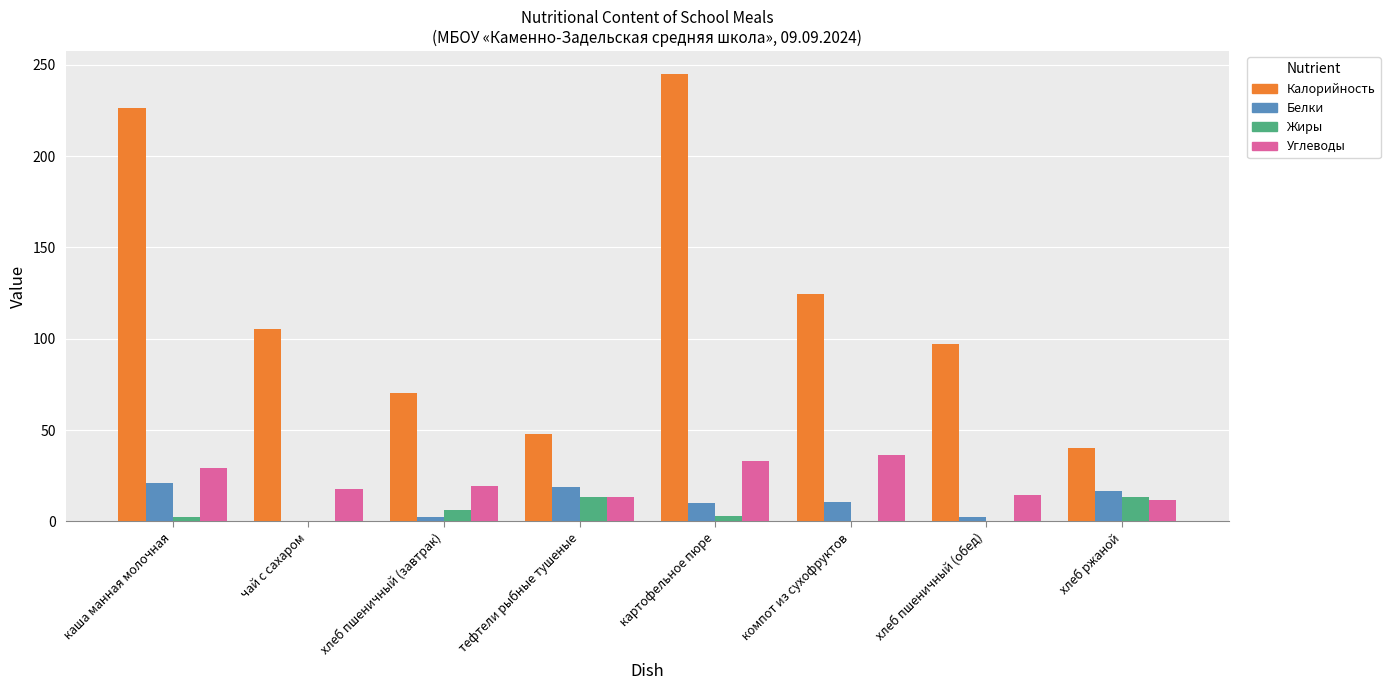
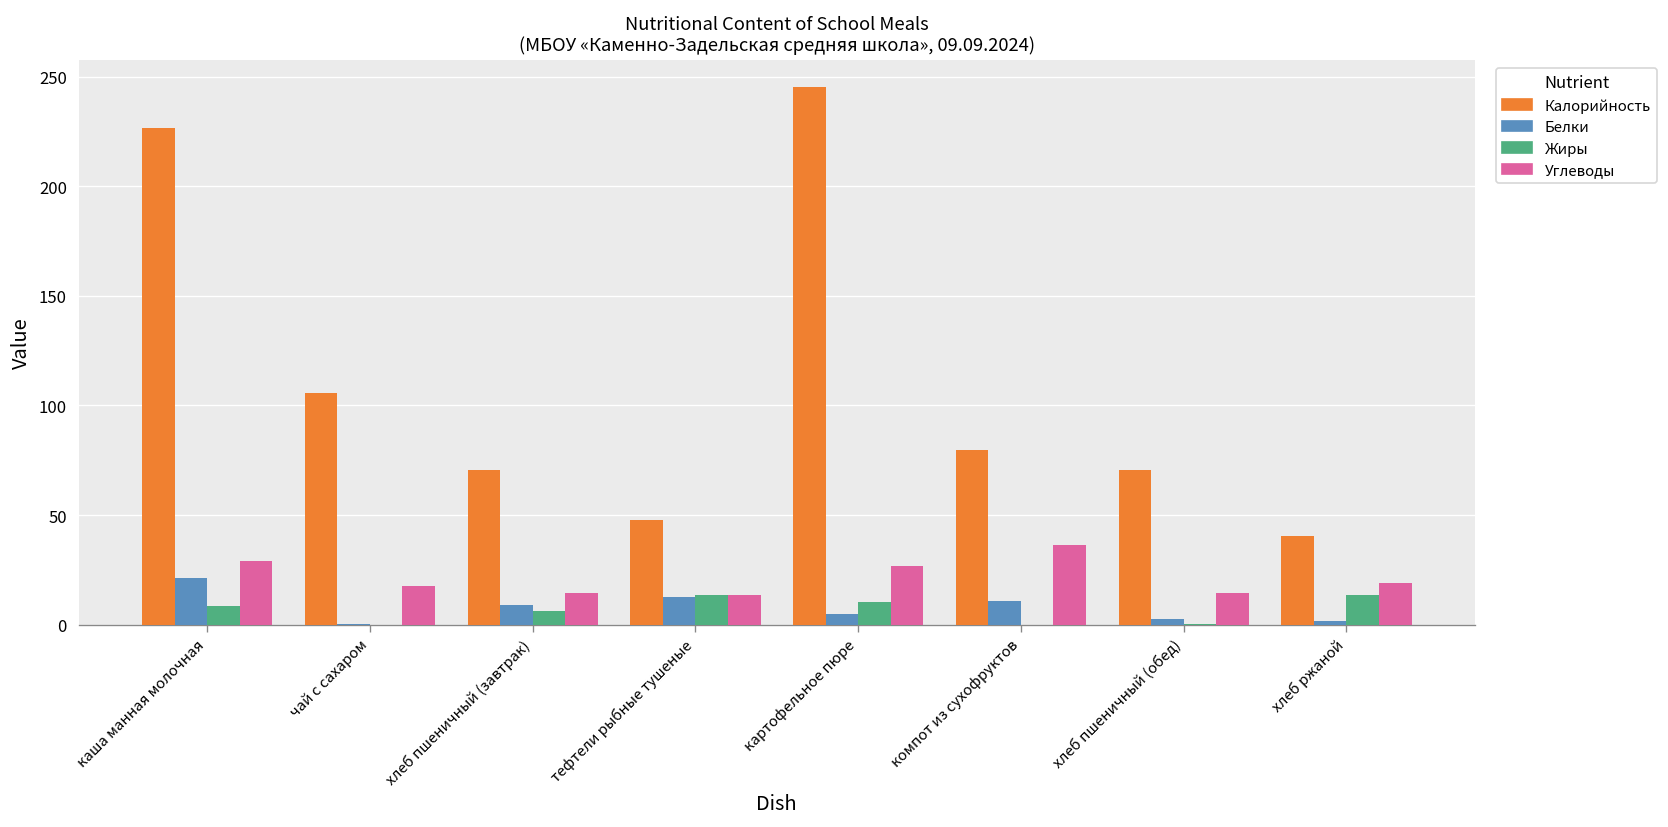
  {
    "Калорийность": {
      "каша манная молочная": 227,
      "чай с сахаром": 106,
      "хлеб пшеничный (завтрак)": 71,
      "тефтели рыбные тушеные": 48,
      "картофельное пюре": 245,
-     "компот из сухофруктов": 125,
-     "хлеб пшеничный (обед)": 97,
+     "компот из сухофруктов": 80,
+     "хлеб пшеничный (обед)": 71,
      "хлеб ржаной": 40
    },
    "Белки": {
      "каша манная молочная": 21,
-     "хлеб пшеничный (завтрак)": 2,
-     "тефтели рыбные тушеные": 19,
-     "картофельное пюре": 10,
+     "хлеб пшеничный (завтрак)": 9,
+     "тефтели рыбные тушеные": 13,
+     "картофельное пюре": 5,
      "компот из сухофруктов": 11,
      "хлеб пшеничный (обед)": 2,
-     "хлеб ржаной": 17
+     "хлеб ржаной": 2
    },
    "Жиры": {
-     "каша манная молочная": 2,
+     "каша манная молочная": 8,
      "чай с сахаром": 0,
      "хлеб пшеничный (завтрак)": 6,
      "тефтели рыбные тушеные": 13,
-     "картофельное пюре": 3,
+     "картофельное пюре": 10,
      "компот из сухофруктов": 0,
      "хлеб ржаной": 13
    },
    "Углеводы": {
      "каша манная молочная": 29,
      "чай с сахаром": 18,
-     "хлеб пшеничный (завтрак)": 19,
+     "хлеб пшеничный (завтрак)": 14,
      "тефтели рыбные тушеные": 13,
-     "картофельное пюре": 33,
+     "картофельное пюре": 27,
      "компот из сухофруктов": 36,
      "хлеб пшеничный (обед)": 14,
-     "хлеб ржаной": 12
+     "хлеб ржаной": 19
    }
  }
